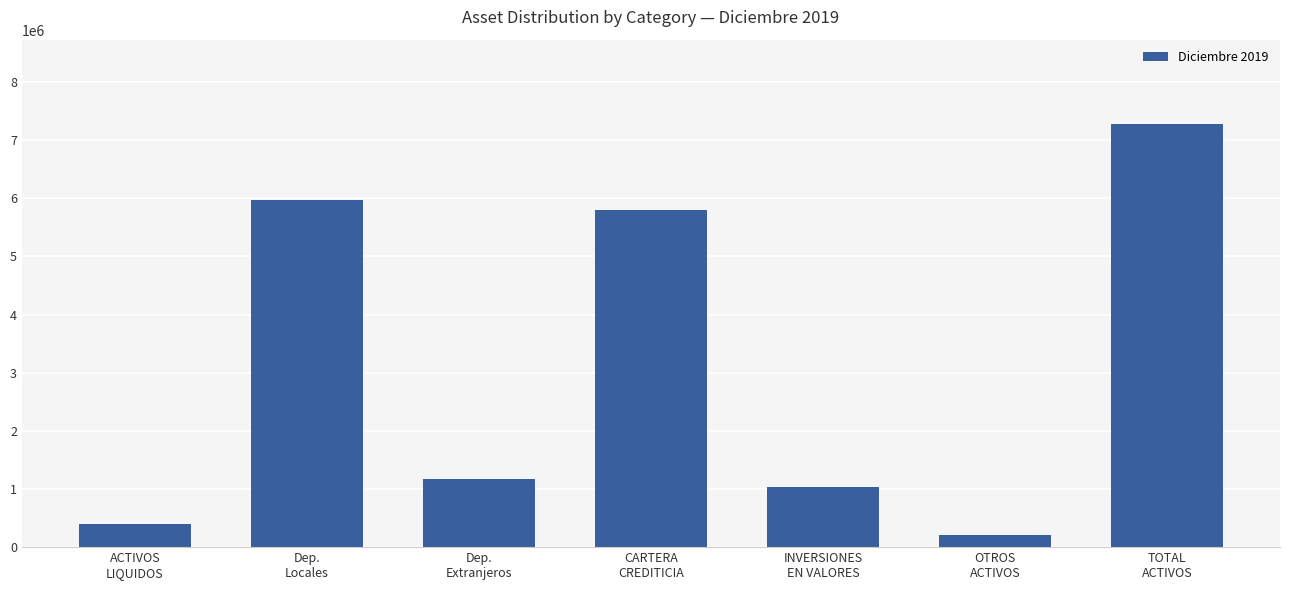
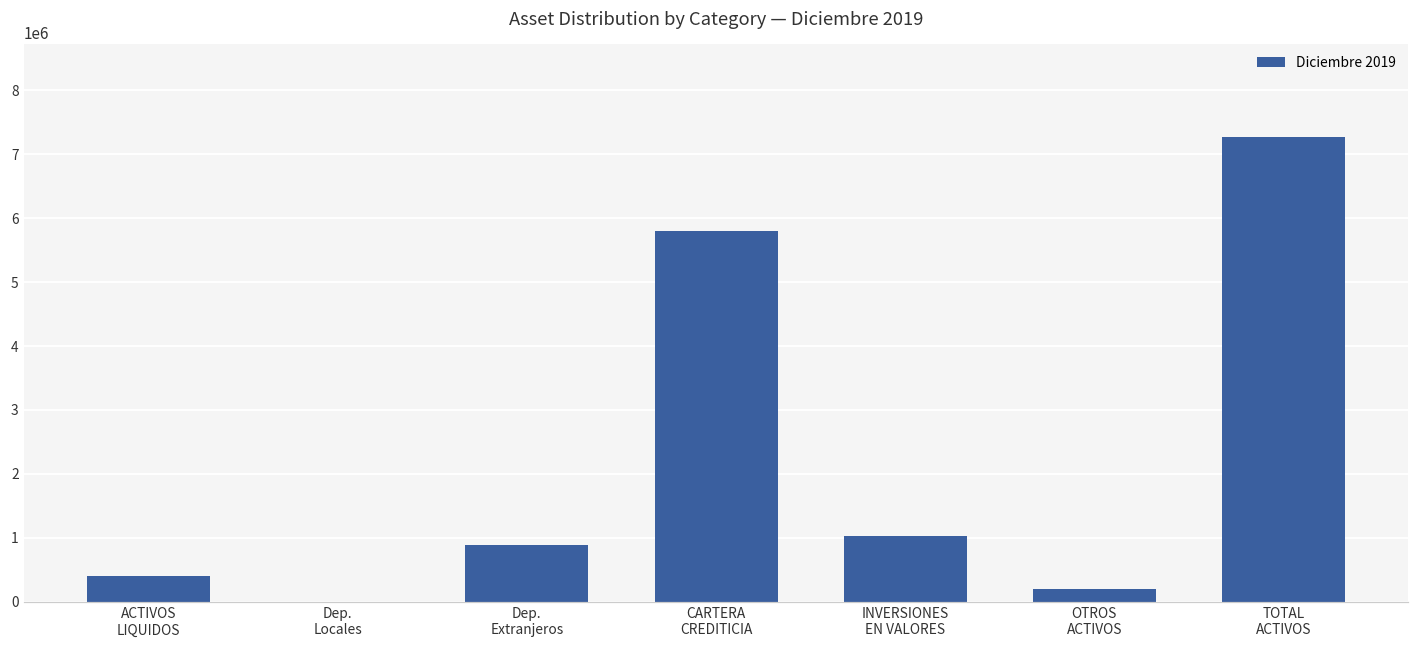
  {
    "ACTIVOS LIQUIDOS": 400000,
-   "Dep. Locales": 6000000,
-   "Dep. Extranjeros": 1200000,
+   "Dep. Locales": 0,
+   "Dep. Extranjeros": 900000,
    "CARTERA CREDITICIA": 5800000,
    "INVERSIONES EN VALORES": 1000000,
    "OTROS ACTIVOS": 200000,
    "TOTAL ACTIVOS": 7300000
  }
